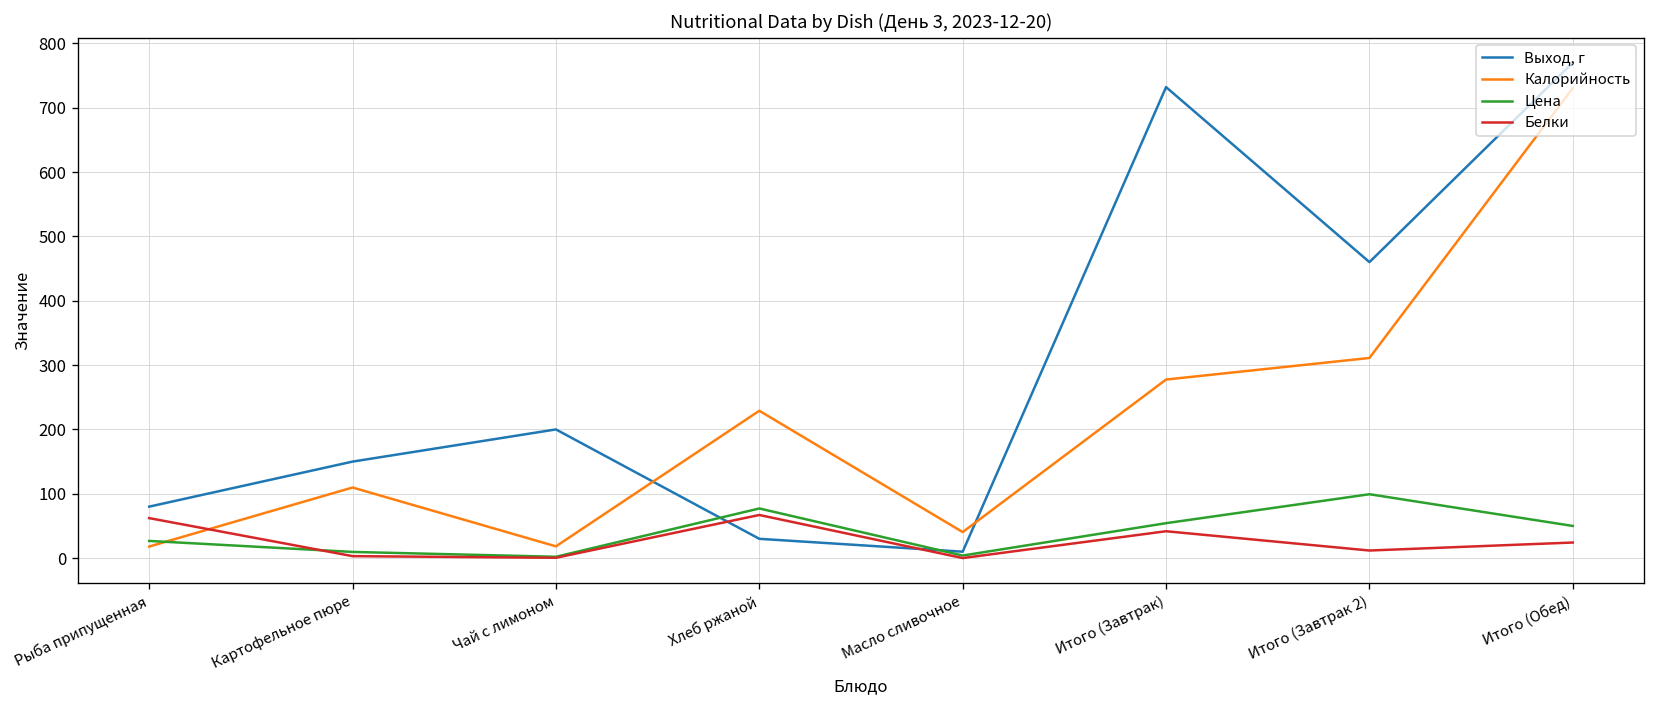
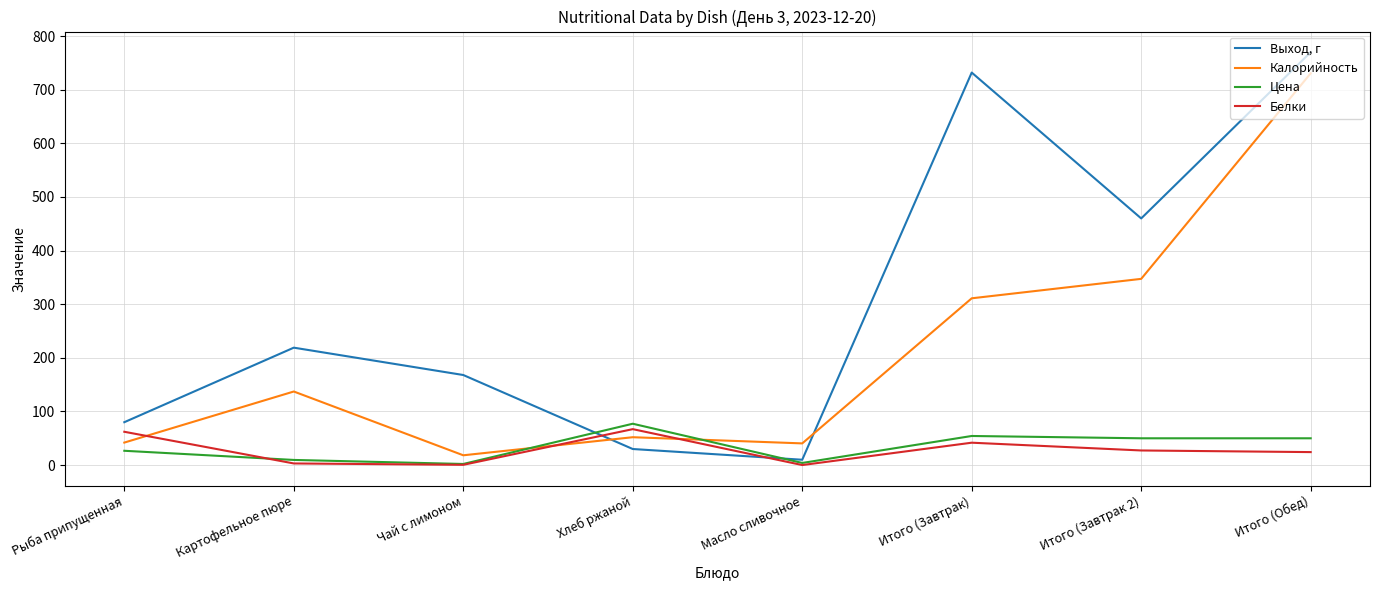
  {
    "Выход, г": {
      "Рыба припущенная": 80,
-     "Картофельное пюре": 150,
-     "Чай с лимоном": 200,
+     "Картофельное пюре": 220,
+     "Чай с лимоном": 170,
      "Хлеб ржаной": 30,
      "Масло сливочное": 10,
      "Итого (Завтрак)": 730,
      "Итого (Завтрак 2)": 460
    },
    "Калорийность": {
-     "Рыба припущенная": 20,
-     "Картофельное пюре": 110,
+     "Рыба припущенная": 40,
+     "Картофельное пюре": 140,
      "Чай с лимоном": 20,
-     "Хлеб ржаной": 230,
+     "Хлеб ржаной": 50,
      "Масло сливочное": 40,
-     "Итого (Завтрак)": 280,
-     "Итого (Завтрак 2)": 310
+     "Итого (Завтрак)": 310,
+     "Итого (Завтрак 2)": 350
    },
    "Цена": {
      "Рыба припущенная": 30,
      "Картофельное пюре": 10,
      "Хлеб ржаной": 80,
      "Итого (Завтрак)": 50,
-     "Итого (Завтрак 2)": 100,
+     "Итого (Завтрак 2)": 50,
      "Итого (Обед)": 50
    },
    "Белки": {
      "Рыба припущенная": 60,
      "Картофельное пюре": 0,
      "Хлеб ржаной": 70,
      "Итого (Завтрак)": 40,
-     "Итого (Завтрак 2)": 10,
+     "Итого (Завтрак 2)": 30,
      "Итого (Обед)": 20
    }
  }
